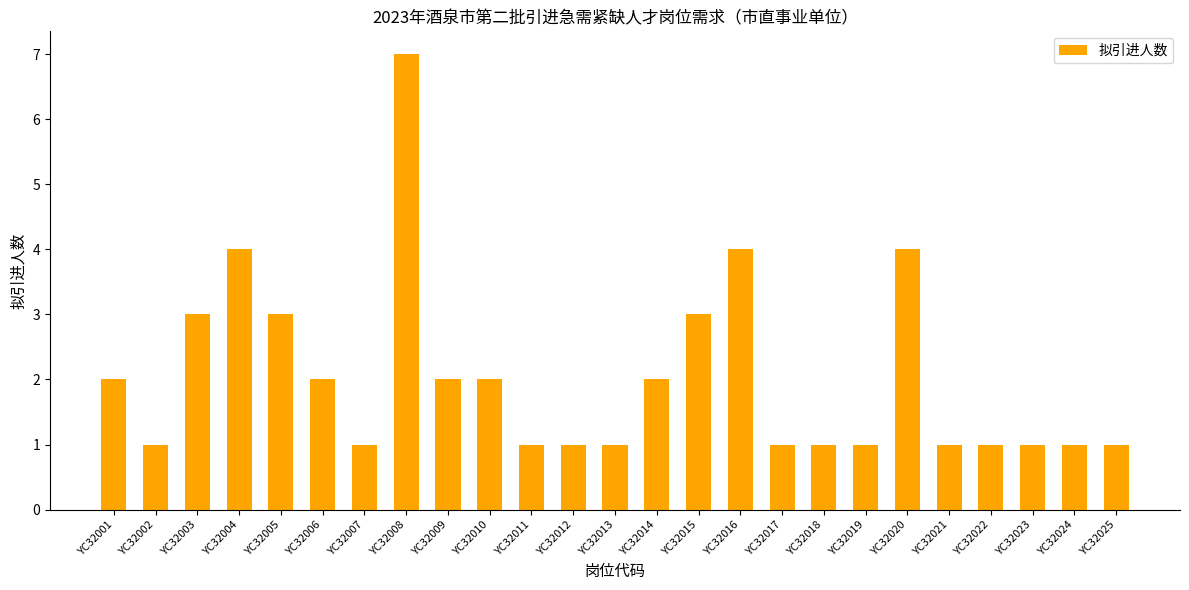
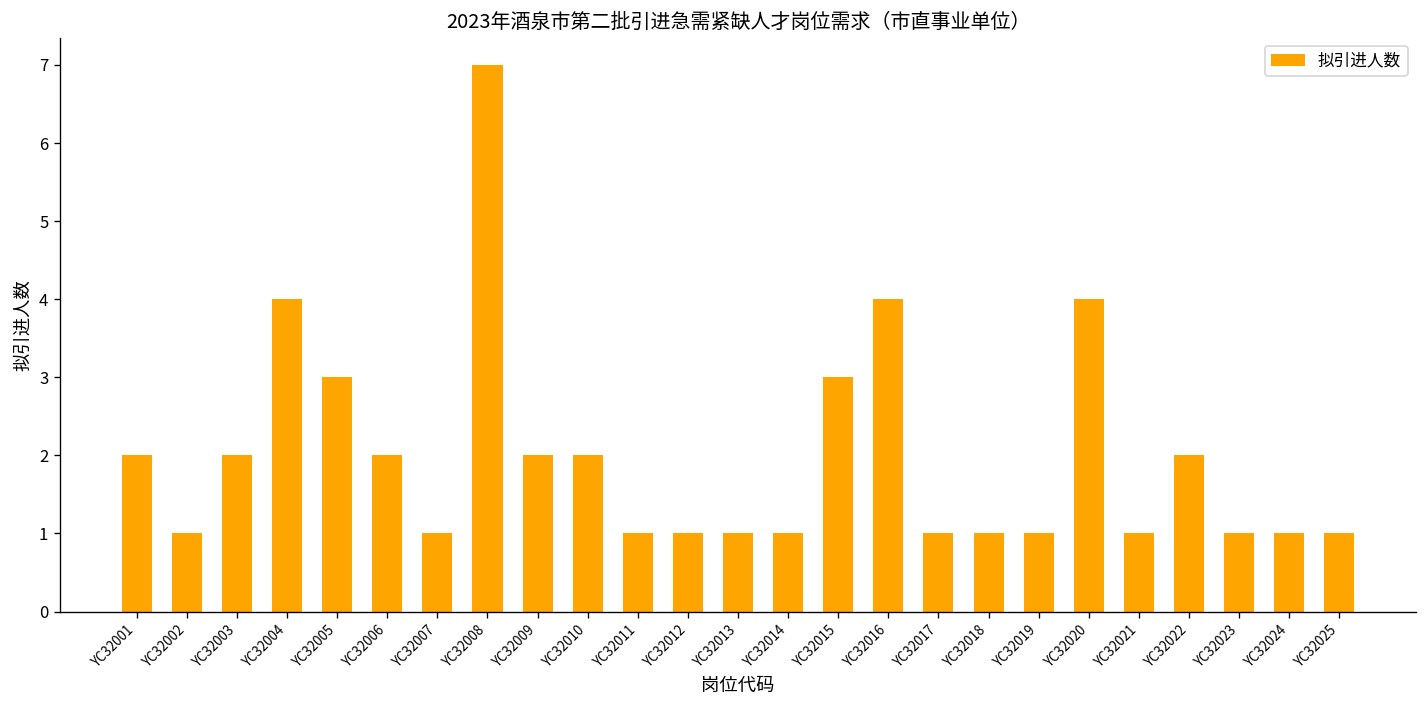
  {
    "YC32001": 2,
    "YC32002": 1,
-   "YC32003": 3,
+   "YC32003": 2,
    "YC32004": 4,
    "YC32005": 3,
    "YC32006": 2,
    "YC32007": 1,
    "YC32008": 7,
    "YC32009": 2,
    "YC32010": 2,
    "YC32011": 1,
    "YC32012": 1,
    "YC32013": 1,
-   "YC32014": 2,
+   "YC32014": 1,
    "YC32015": 3,
    "YC32016": 4,
    "YC32017": 1,
    "YC32018": 1,
    "YC32019": 1,
    "YC32020": 4,
    "YC32021": 1,
-   "YC32022": 1,
+   "YC32022": 2,
    "YC32023": 1,
    "YC32024": 1,
    "YC32025": 1
  }
